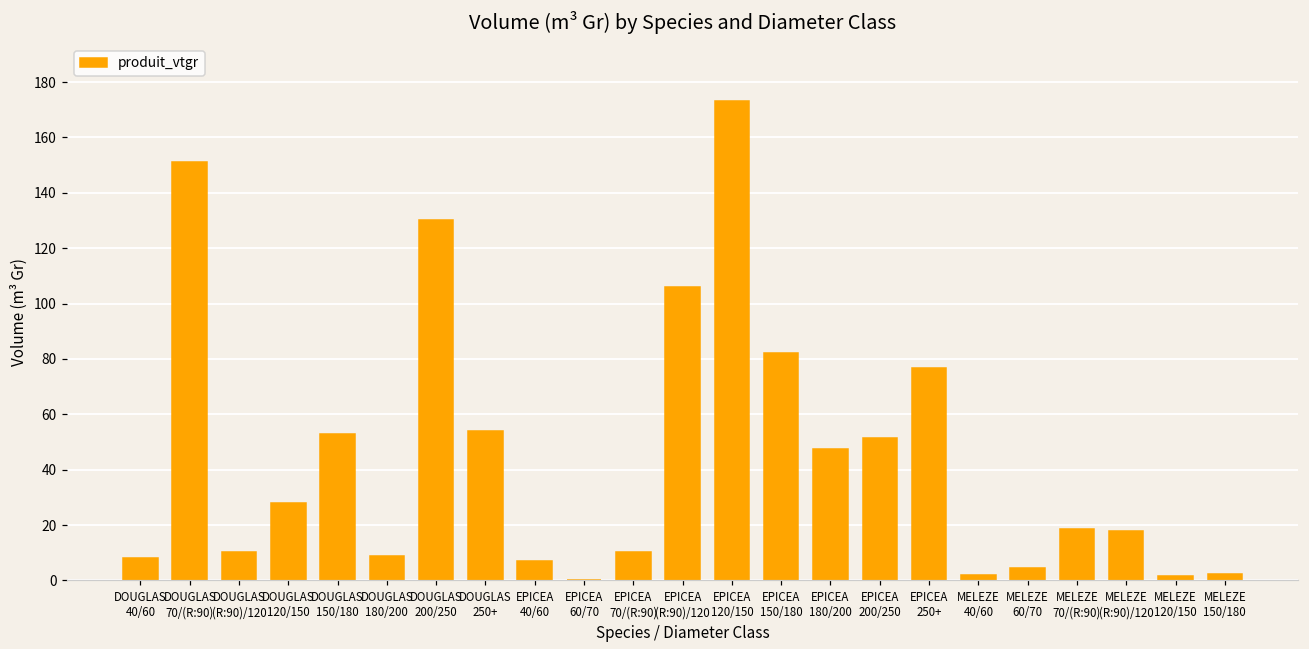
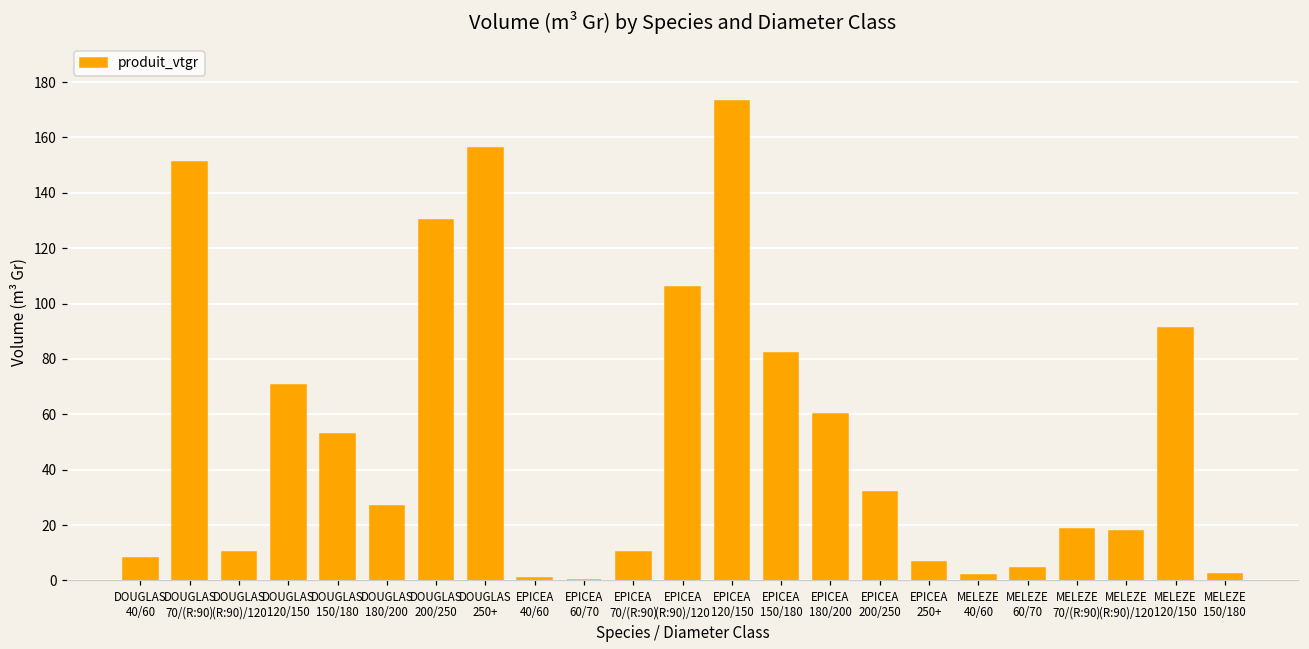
  {
    "DOUGLAS 40/60": 8,
    "DOUGLAS 70/(R:90)": 151,
    "DOUGLAS (R:90)/120": 10,
-   "DOUGLAS 120/150": 28,
+   "DOUGLAS 120/150": 71,
    "DOUGLAS 150/180": 53,
-   "DOUGLAS 180/200": 9,
+   "DOUGLAS 180/200": 27,
    "DOUGLAS 200/250": 130,
-   "DOUGLAS 250+": 54,
-   "EPICEA 40/60": 7,
+   "DOUGLAS 250+": 156,
+   "EPICEA 40/60": 1,
    "EPICEA 70/(R:90)": 10,
    "EPICEA (R:90)/120": 106,
    "EPICEA 120/150": 173,
    "EPICEA 150/180": 82,
-   "EPICEA 180/200": 47,
-   "EPICEA 200/250": 51,
-   "EPICEA 250+": 77,
+   "EPICEA 180/200": 60,
+   "EPICEA 200/250": 32,
+   "EPICEA 250+": 7,
    "MELEZE 40/60": 2,
    "MELEZE 60/70": 5,
    "MELEZE 70/(R:90)": 19,
    "MELEZE (R:90)/120": 18,
-   "MELEZE 120/150": 1,
+   "MELEZE 120/150": 91,
    "MELEZE 150/180": 2
  }
